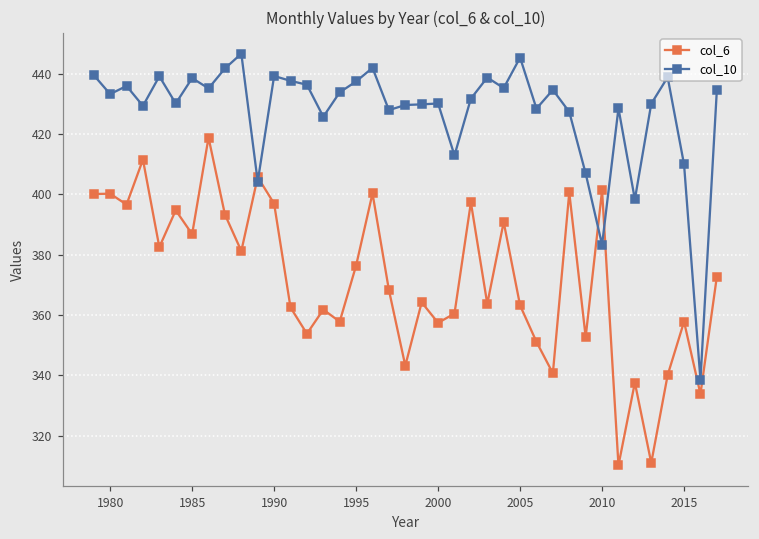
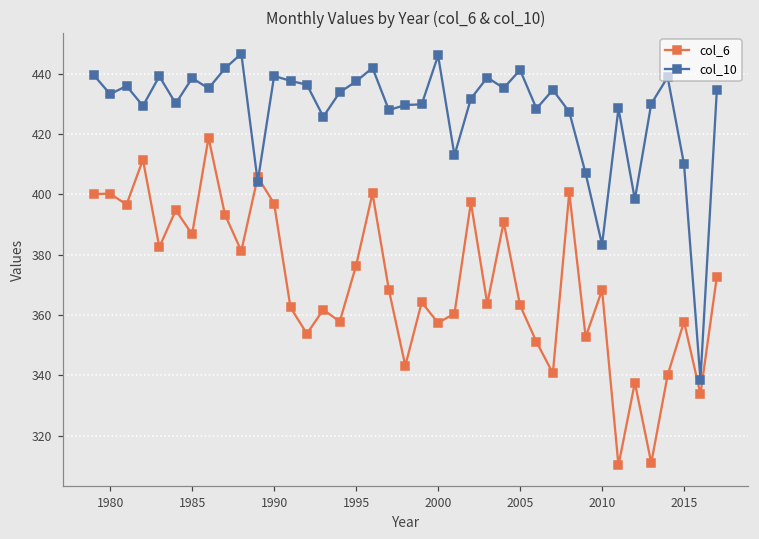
  {
    "col_6": {
      "1980": 400,
      "1985": 387,
      "1990": 397,
      "1995": 376,
      "2000": 357,
      "2005": 363,
-     "2010": 401,
+     "2010": 368,
      "2015": 358
    },
    "col_10": {
      "1980": 433,
      "1985": 439,
      "1990": 439,
      "1995": 437,
-     "2000": 430,
-     "2005": 445,
+     "2000": 446,
+     "2005": 441,
      "2010": 383,
      "2015": 410
    }
  }
